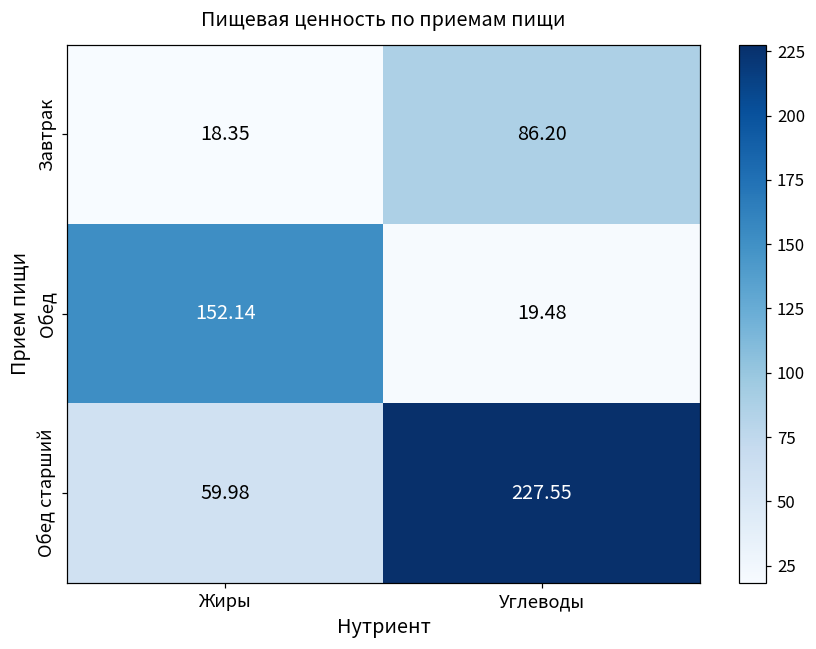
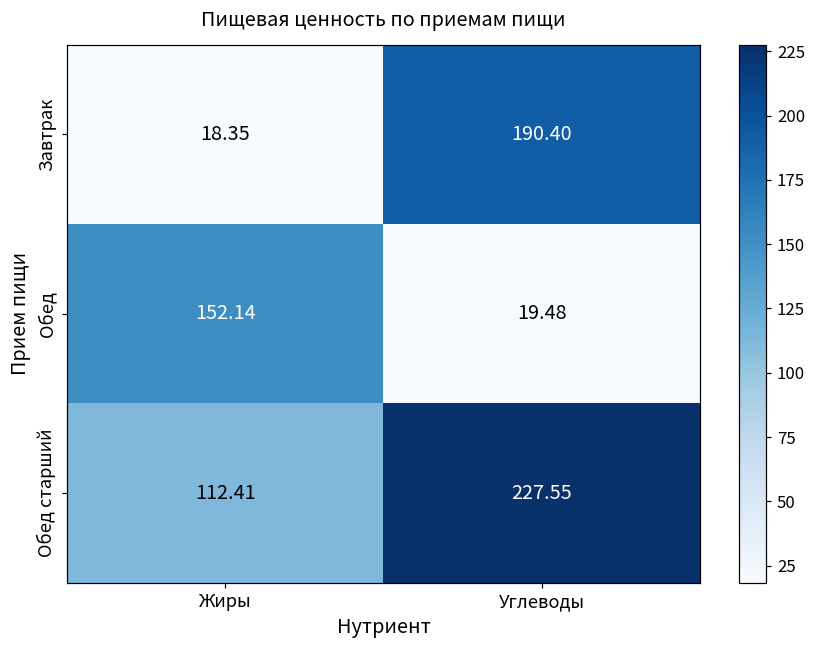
  {
    "Завтрак": {
      "Жиры": 18.35,
-     "Углеводы": 86.20
+     "Углеводы": 190.40
    },
    "Обед": {
      "Жиры": 152.14,
      "Углеводы": 19.48
    },
    "Обед старший": {
-     "Жиры": 59.98,
+     "Жиры": 112.41,
      "Углеводы": 227.55
    }
  }
